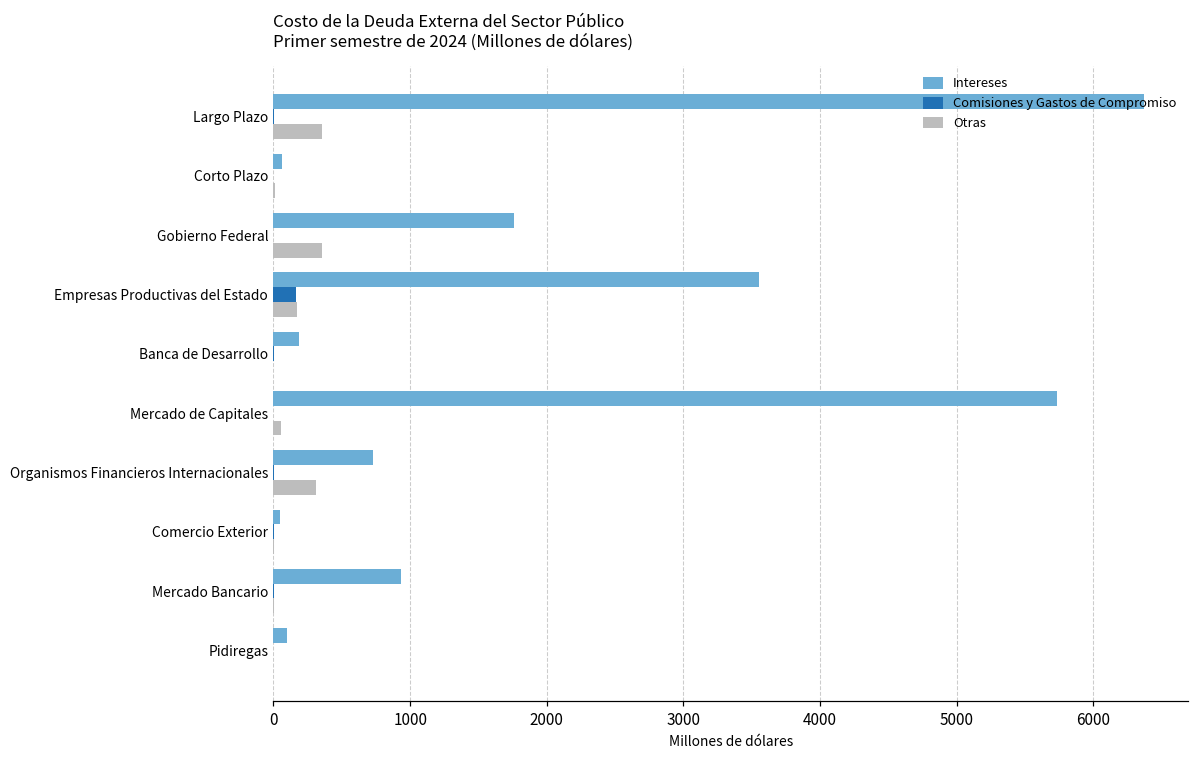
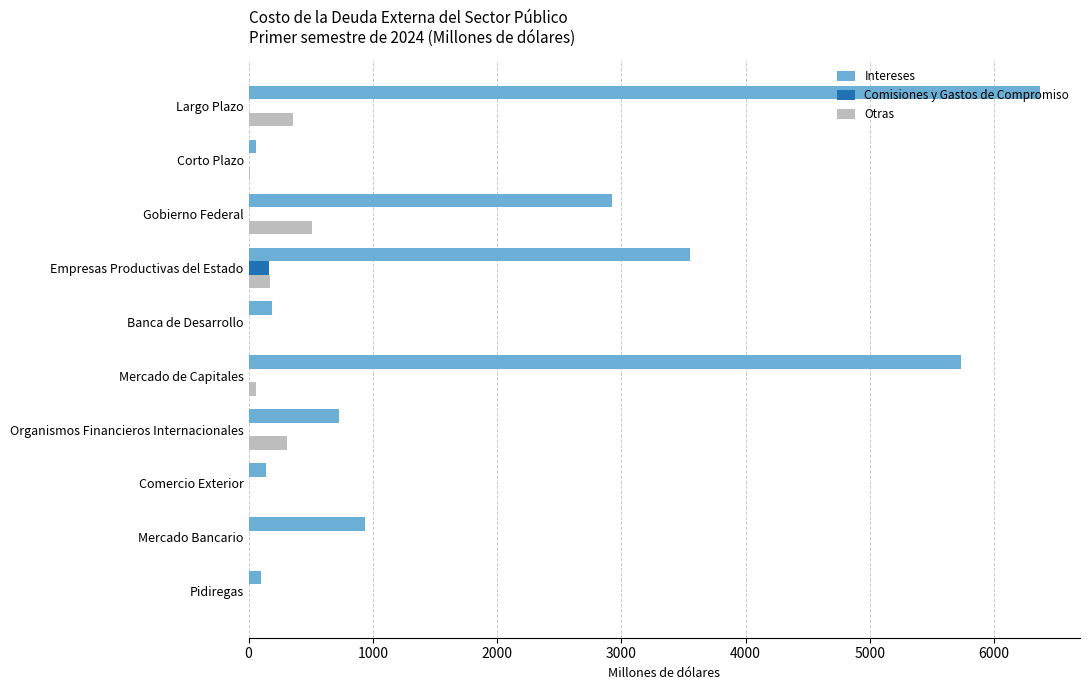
  {
    "Intereses": {
      "Largo Plazo": 6370,
      "Corto Plazo": 60,
-     "Gobierno Federal": 1760,
+     "Gobierno Federal": 2920,
      "Empresas Productivas del Estado": 3550,
      "Banca de Desarrollo": 190,
      "Mercado de Capitales": 5730,
      "Organismos Financieros Internacionales": 730,
-     "Comercio Exterior": 50,
+     "Comercio Exterior": 140,
      "Mercado Bancario": 940,
      "Pidiregas": 100
    },
    "Comisiones y Gastos de Compromiso": {
      "Corto Plazo": 0,
      "Empresas Productivas del Estado": 160,
      "Mercado de Capitales": 0,
      "Pidiregas": 0
    },
    "Otras": {
      "Largo Plazo": 360,
-     "Gobierno Federal": 360,
+     "Gobierno Federal": 510,
      "Empresas Productivas del Estado": 170,
      "Banca de Desarrollo": 0,
      "Mercado de Capitales": 60,
      "Organismos Financieros Internacionales": 310,
      "Pidiregas": 0
    }
  }
